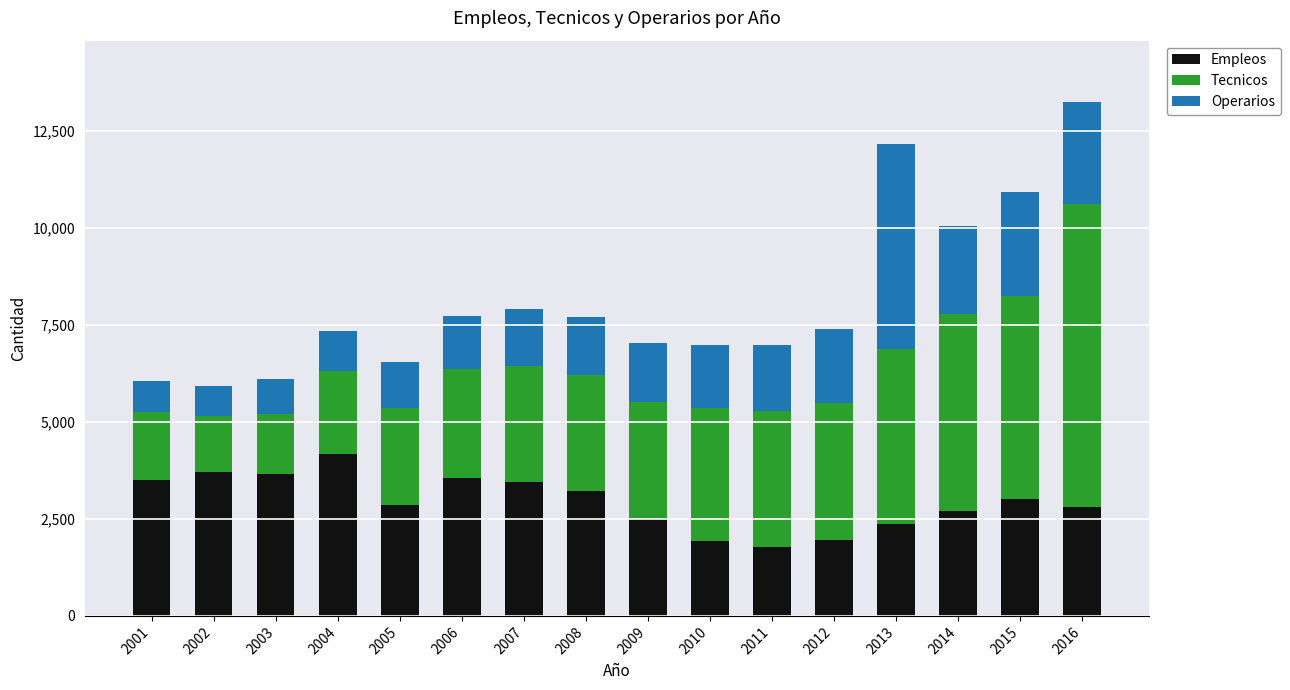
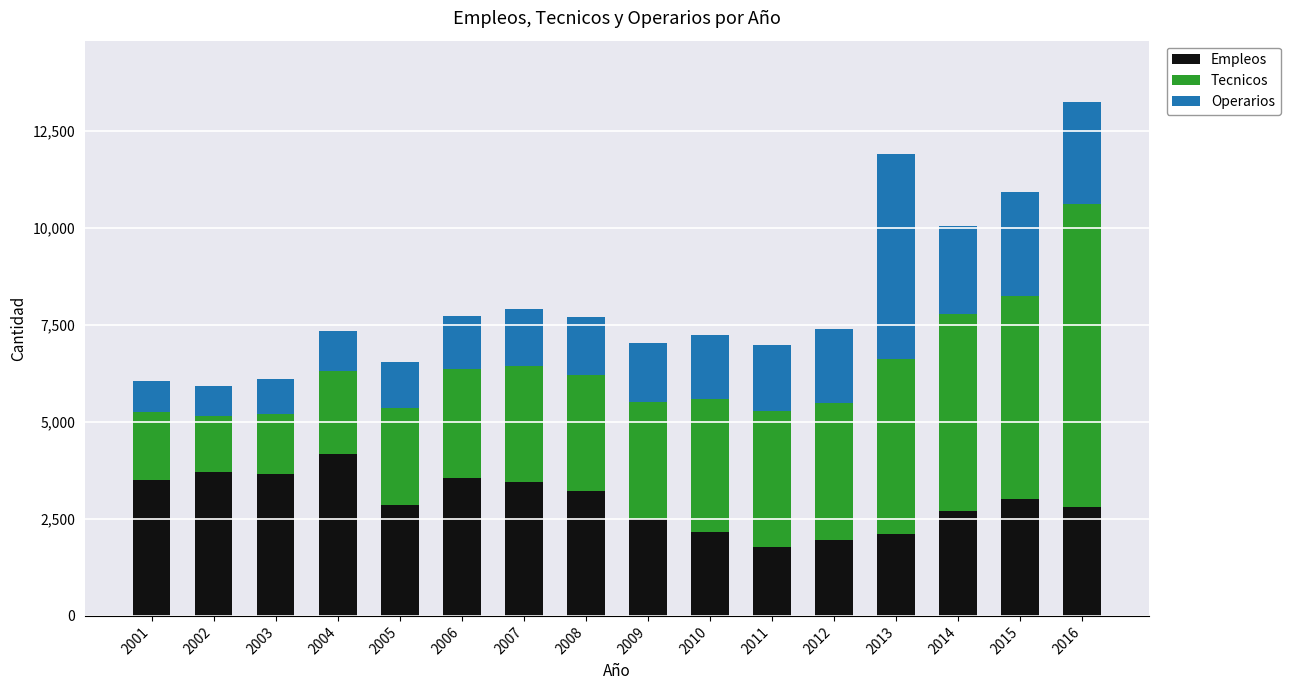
  {
    "Empleos": {
      "2001": "3,500",
      "2002": "3,700",
      "2003": "3,700",
      "2004": "4,200",
      "2005": "2,900",
      "2006": "3,600",
      "2007": "3,500",
      "2008": "3,200",
      "2009": "2,500",
-     "2010": "1,900",
+     "2010": "2,200",
      "2011": "1,800",
      "2012": "1,900",
-     "2013": "2,400",
+     "2013": "2,100",
      "2014": "2,700",
      "2015": "3,000",
      "2016": "2,800"
    },
    "Tecnicos": {
      "2001": "1,800",
      "2002": "1,400",
      "2003": "1,500",
      "2004": "2,100",
      "2005": "2,500",
      "2006": "2,800",
      "2007": "3,000",
      "2008": "3,000",
      "2009": "3,000",
      "2010": "3,400",
      "2011": "3,500",
      "2012": "3,600",
      "2013": "4,500",
      "2014": "5,100",
      "2015": "5,200",
      "2016": "7,800"
    },
    "Operarios": {
      "2001": "800",
      "2002": "800",
      "2003": "900",
      "2004": "1,000",
      "2005": "1,200",
      "2006": "1,400",
      "2007": "1,500",
      "2008": "1,500",
      "2009": "1,500",
      "2010": "1,600",
      "2011": "1,700",
      "2012": "1,900",
      "2013": "5,300",
      "2014": "2,300",
      "2015": "2,700",
      "2016": "2,600"
    }
  }
